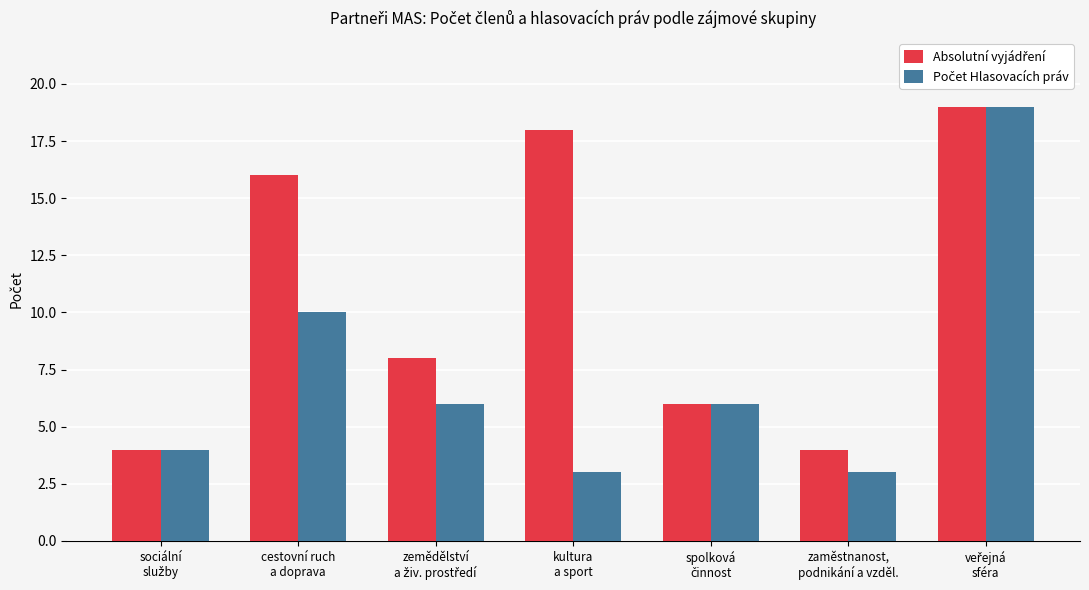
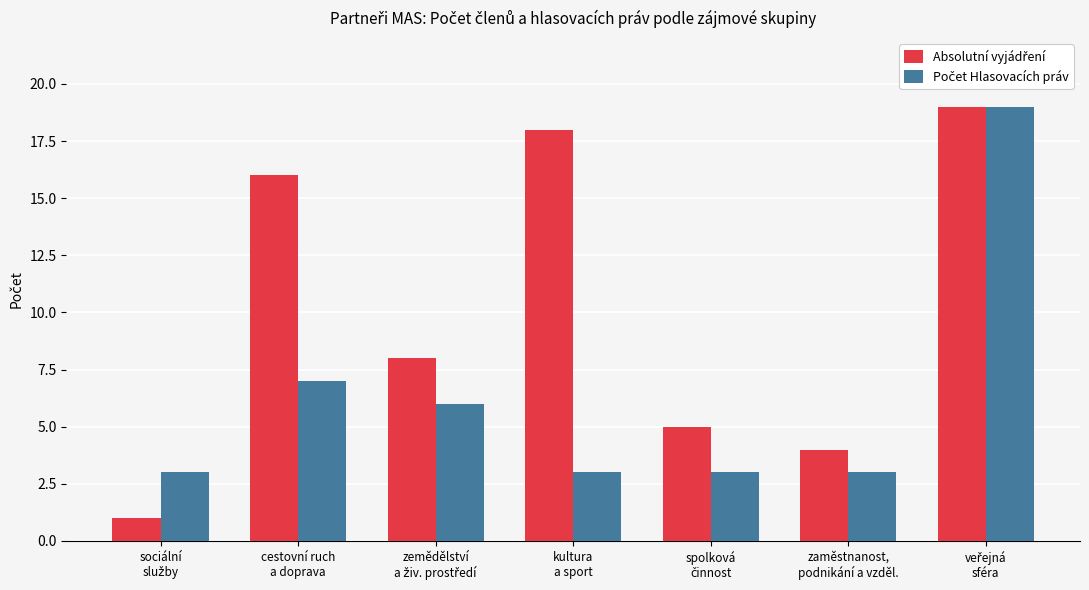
  {
    "Absolutní vyjádření": {
-     "sociální služby": 4,
+     "sociální služby": 1,
      "cestovní ruch a doprava": 16,
      "zemědělství a živ. prostředí": 8,
      "kultura a sport": 18,
-     "spolková činnost": 6,
+     "spolková činnost": 5,
      "zaměstnanost, podnikání a vzděl.": 4,
      "veřejná sféra": 19
    },
    "Počet Hlasovacích práv": {
-     "sociální služby": 4,
-     "cestovní ruch a doprava": 10,
+     "sociální služby": 3,
+     "cestovní ruch a doprava": 7,
      "zemědělství a živ. prostředí": 6,
      "kultura a sport": 3,
-     "spolková činnost": 6,
+     "spolková činnost": 3,
      "zaměstnanost, podnikání a vzděl.": 3,
      "veřejná sféra": 19
    }
  }
